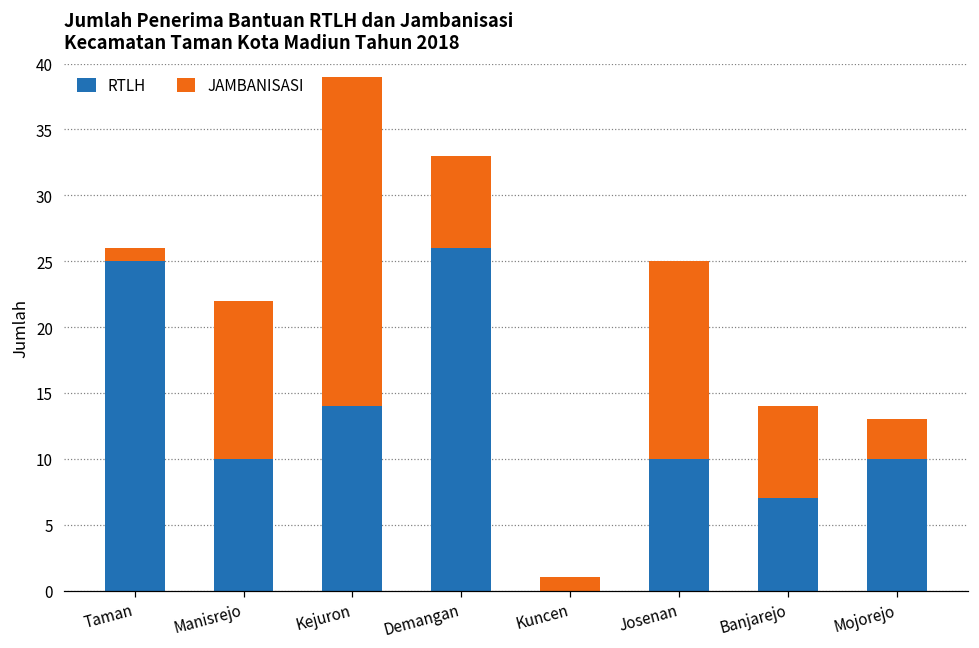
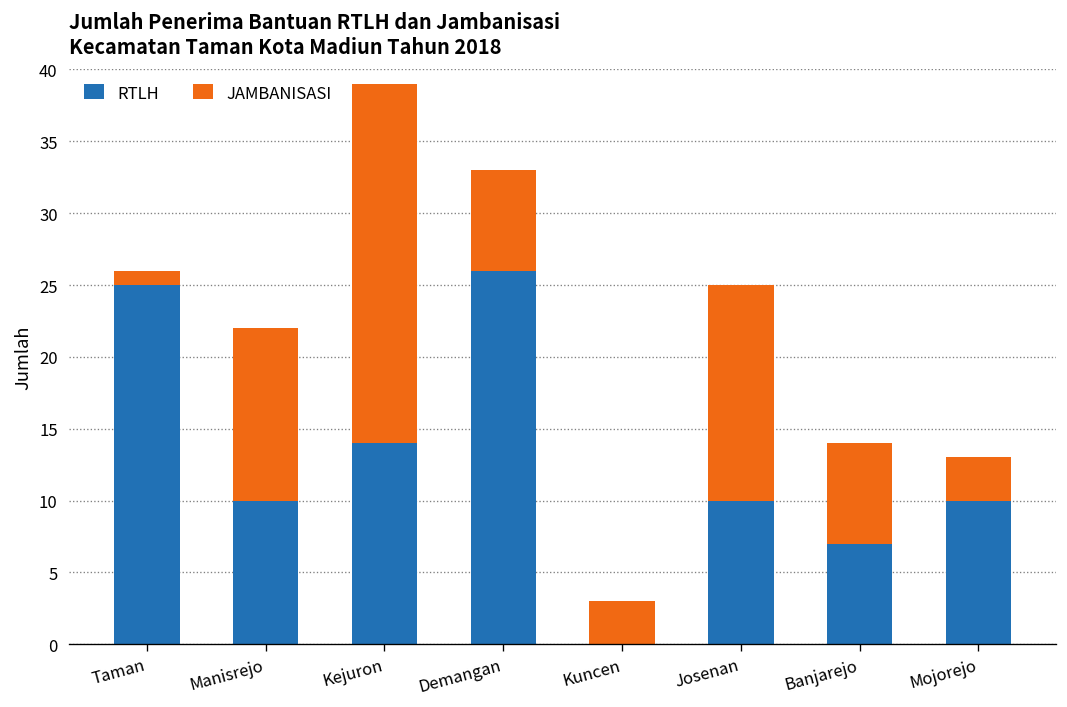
  {
    "RTLH": {
      "Taman": 25,
      "Manisrejo": 10,
      "Kejuron": 14,
      "Demangan": 26,
      "Kuncen": 0,
      "Josenan": 10,
      "Banjarejo": 7,
      "Mojorejo": 10
    },
    "JAMBANISASI": {
      "Taman": 1,
      "Manisrejo": 12,
      "Kejuron": 25,
      "Demangan": 7,
-     "Kuncen": 1,
+     "Kuncen": 3,
      "Josenan": 15,
      "Banjarejo": 7,
      "Mojorejo": 3
    }
  }
